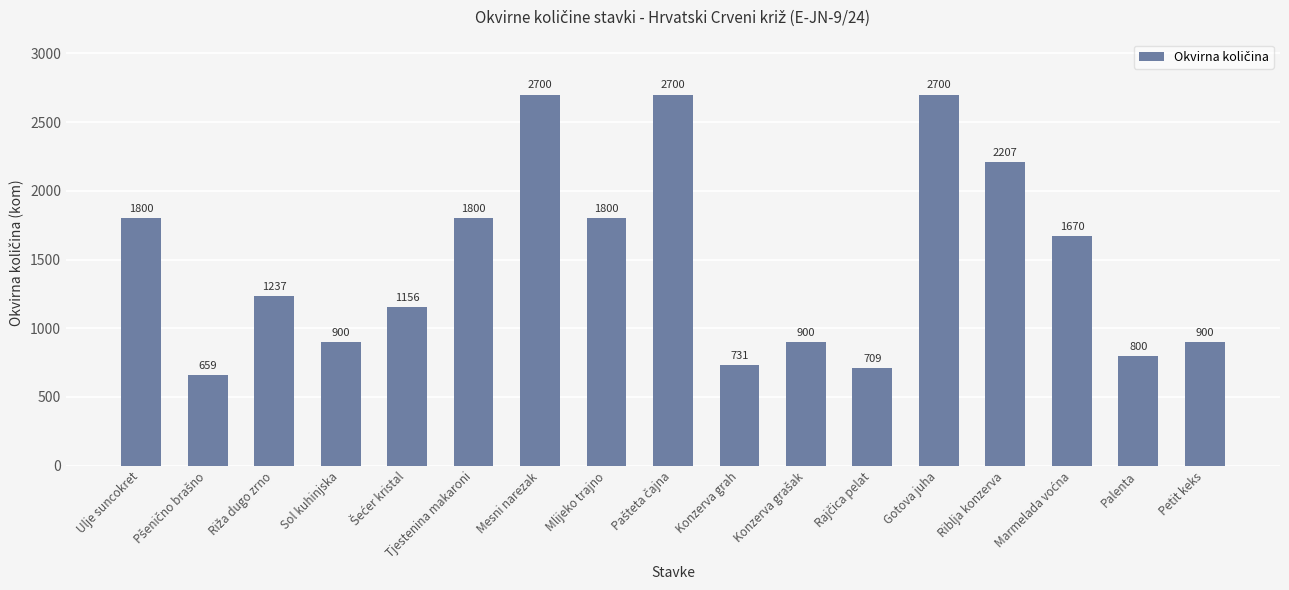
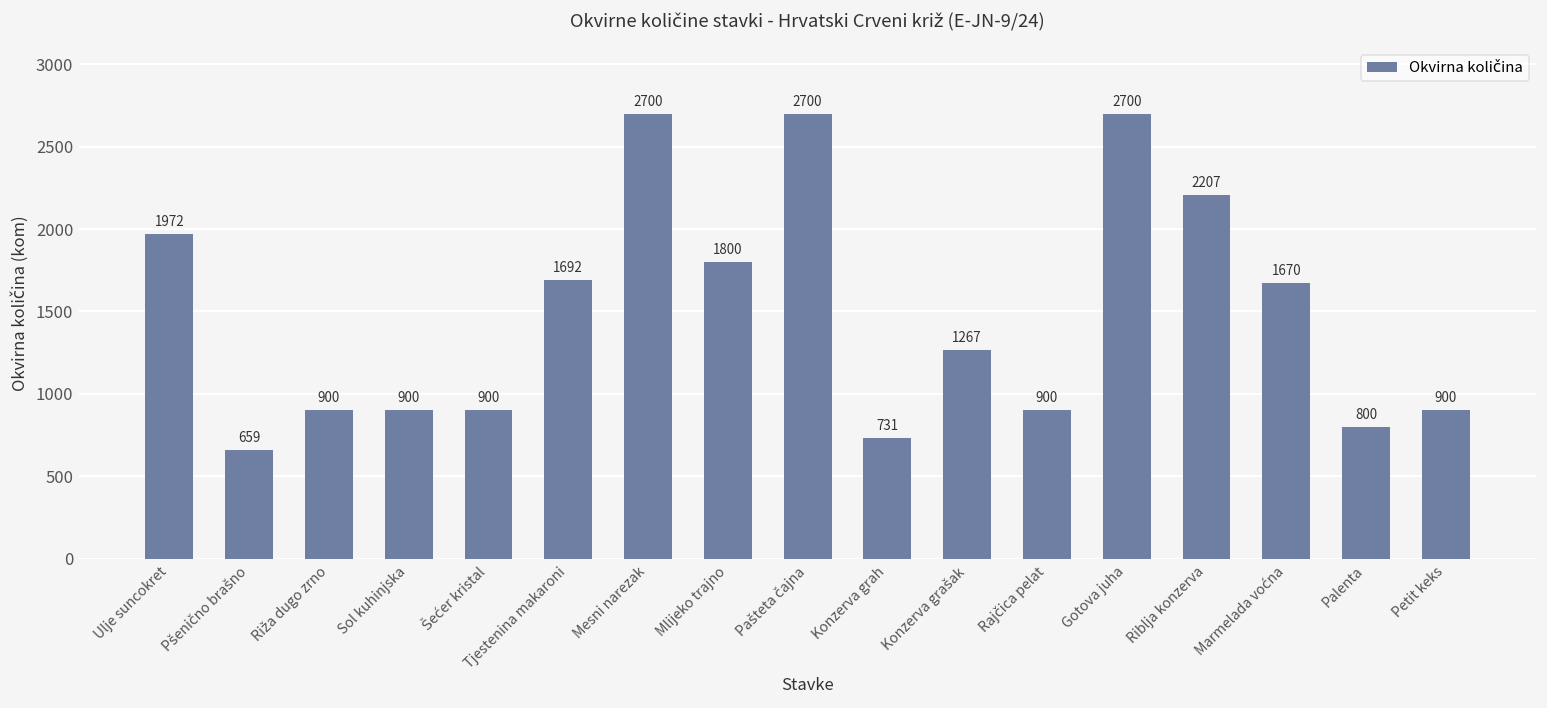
  {
-   "Ulje suncokret": 1800,
+   "Ulje suncokret": 1972,
    "Pšenično brašno": 659,
-   "Riža dugo zrno": 1237,
+   "Riža dugo zrno": 900,
    "Sol kuhinjska": 900,
-   "Šećer kristal": 1156,
-   "Tjestenina makaroni": 1800,
+   "Šećer kristal": 900,
+   "Tjestenina makaroni": 1692,
    "Mesni narezak": 2700,
    "Mlijeko trajno": 1800,
    "Pašteta čajna": 2700,
    "Konzerva grah": 731,
-   "Konzerva grašak": 900,
-   "Rajčica pelat": 709,
+   "Konzerva grašak": 1267,
+   "Rajčica pelat": 900,
    "Gotova juha": 2700,
    "Riblja konzerva": 2207,
    "Marmelada voćna": 1670,
    "Palenta": 800,
    "Petit keks": 900
  }
